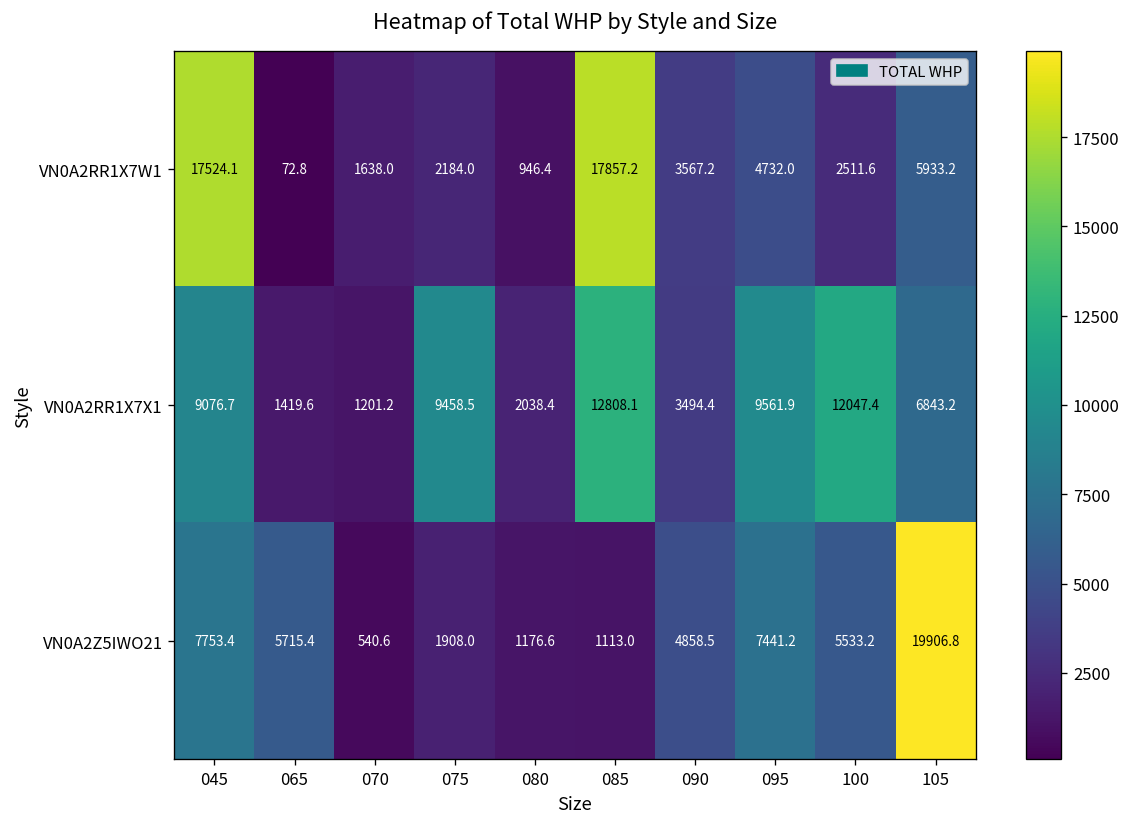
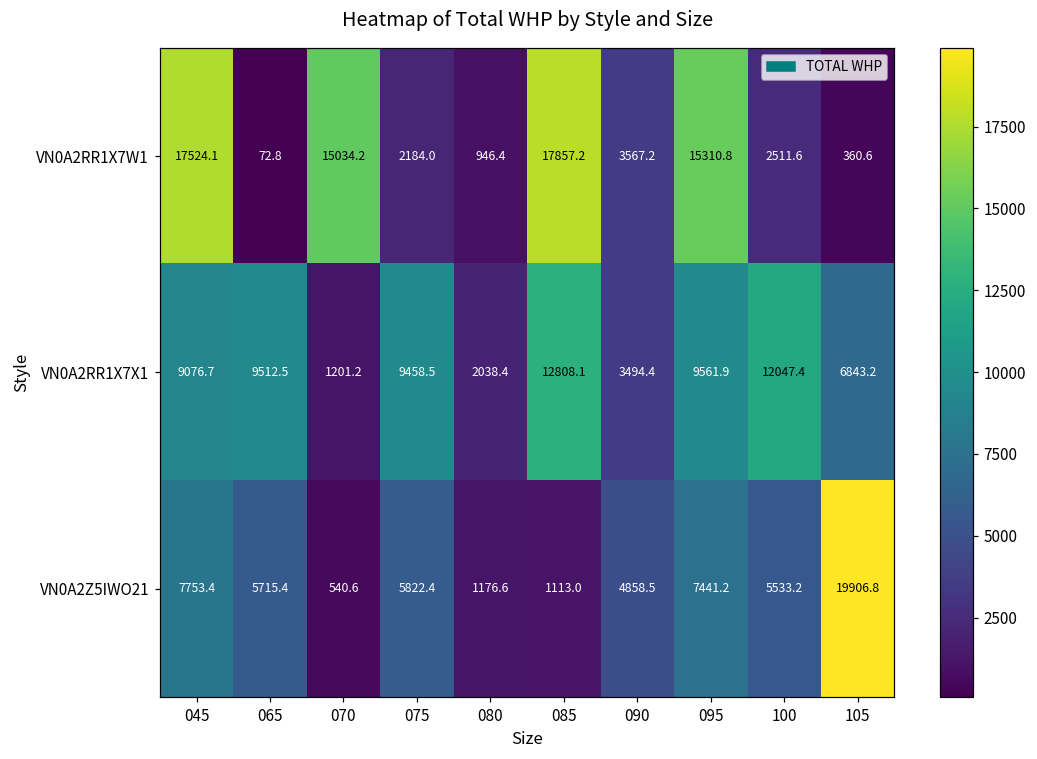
  {
    "VN0A2RR1X7W1": {
      "045": 17524.1,
      "065": 72.8,
-     "070": 1638.0,
+     "070": 15034.2,
      "075": 2184.0,
      "080": 946.4,
      "085": 17857.2,
      "090": 3567.2,
-     "095": 4732.0,
+     "095": 15310.8,
      "100": 2511.6,
-     "105": 5933.2
+     "105": 360.6
    },
    "VN0A2RR1X7X1": {
      "045": 9076.7,
-     "065": 1419.6,
+     "065": 9512.5,
      "070": 1201.2,
      "075": 9458.5,
      "080": 2038.4,
      "085": 12808.1,
      "090": 3494.4,
      "095": 9561.9,
      "100": 12047.4,
      "105": 6843.2
    },
    "VN0A2Z5IWO21": {
      "045": 7753.4,
      "065": 5715.4,
      "070": 540.6,
-     "075": 1908.0,
+     "075": 5822.4,
      "080": 1176.6,
      "085": 1113.0,
      "090": 4858.5,
      "095": 7441.2,
      "100": 5533.2,
      "105": 19906.8
    }
  }
